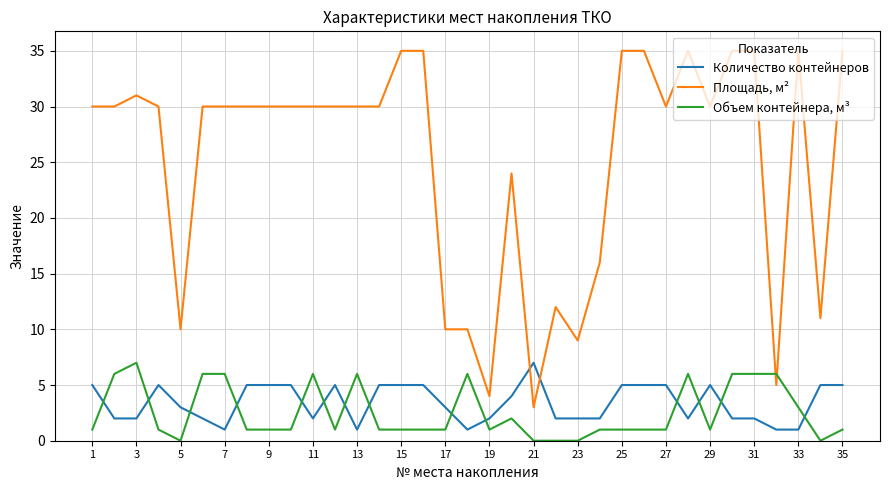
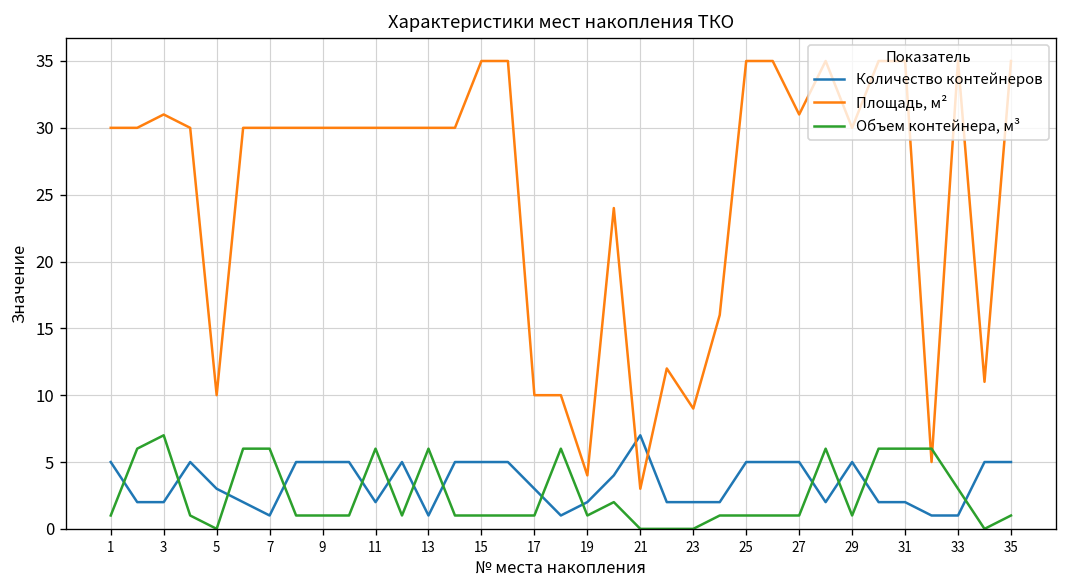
  {
    "Количество контейнеров": {
      "1": 5,
      "3": 2,
      "5": 3,
      "7": 1,
      "9": 5,
      "11": 2,
      "13": 1,
      "15": 5,
      "17": 3,
      "19": 2,
      "21": 7,
      "23": 2,
      "25": 5,
      "27": 5,
      "29": 5,
      "31": 2,
      "33": 1,
      "35": 5
    },
    "Площадь, м²": {
      "1": 30,
      "3": 31,
      "5": 10,
      "7": 30,
      "9": 30,
      "11": 30,
      "13": 30,
      "15": 35,
      "17": 10,
      "19": 4,
      "21": 3,
      "23": 9,
      "25": 35,
-     "27": 30
+     "27": 31
    },
    "Объем контейнера, м³": {
      "1": 1,
      "3": 7,
      "5": 0,
      "7": 6,
      "9": 1,
      "11": 6,
      "13": 6,
      "15": 1,
      "17": 1,
      "19": 1,
      "21": 0,
      "23": 0,
      "25": 1,
      "27": 1,
      "29": 1,
      "31": 6,
      "33": 3,
      "35": 1
    }
  }
